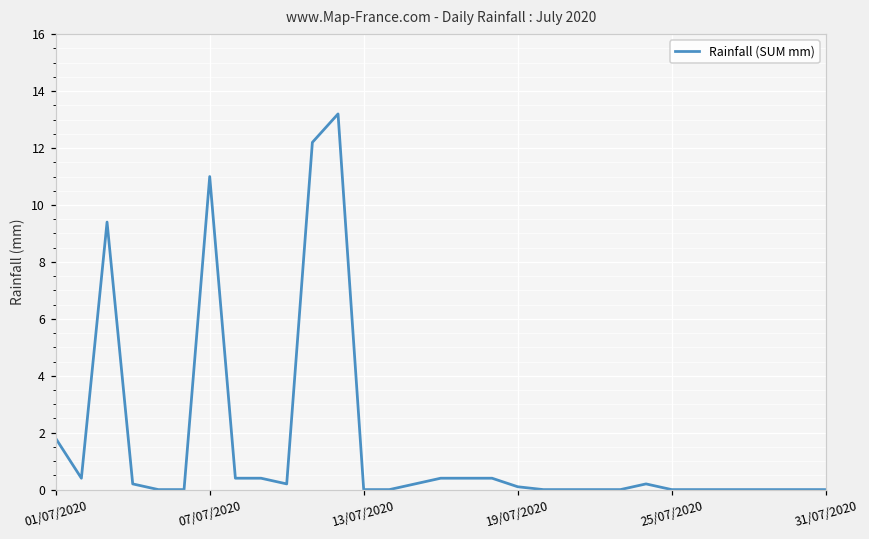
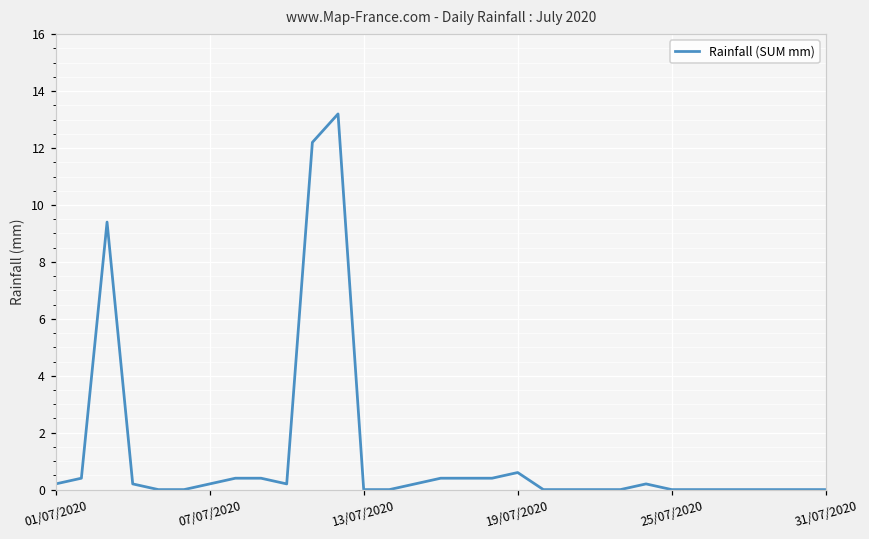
  {
-   "01/07/2020": 1.8,
-   "07/07/2020": 11.0,
+   "01/07/2020": 0.2,
+   "07/07/2020": 0.2,
    "13/07/2020": 0.0,
-   "19/07/2020": 0.1,
+   "19/07/2020": 0.6,
    "25/07/2020": 0.0,
    "31/07/2020": 0.0
  }
